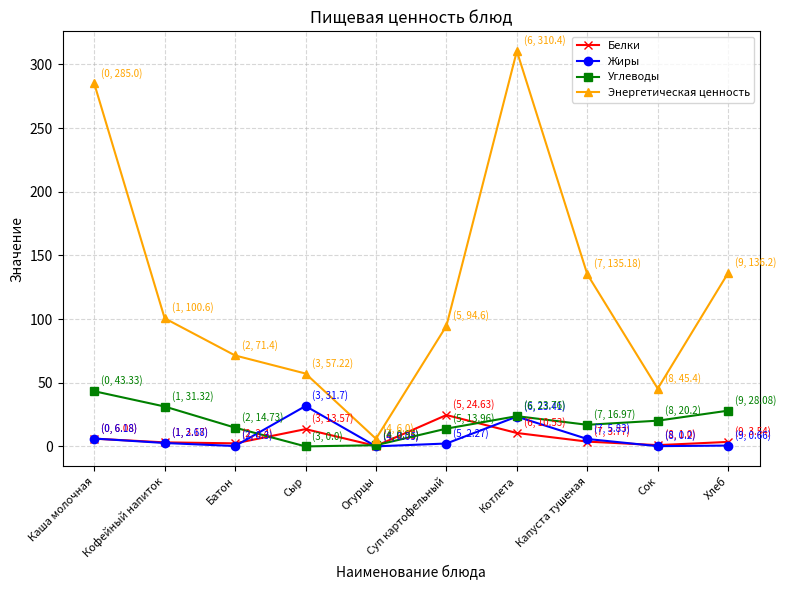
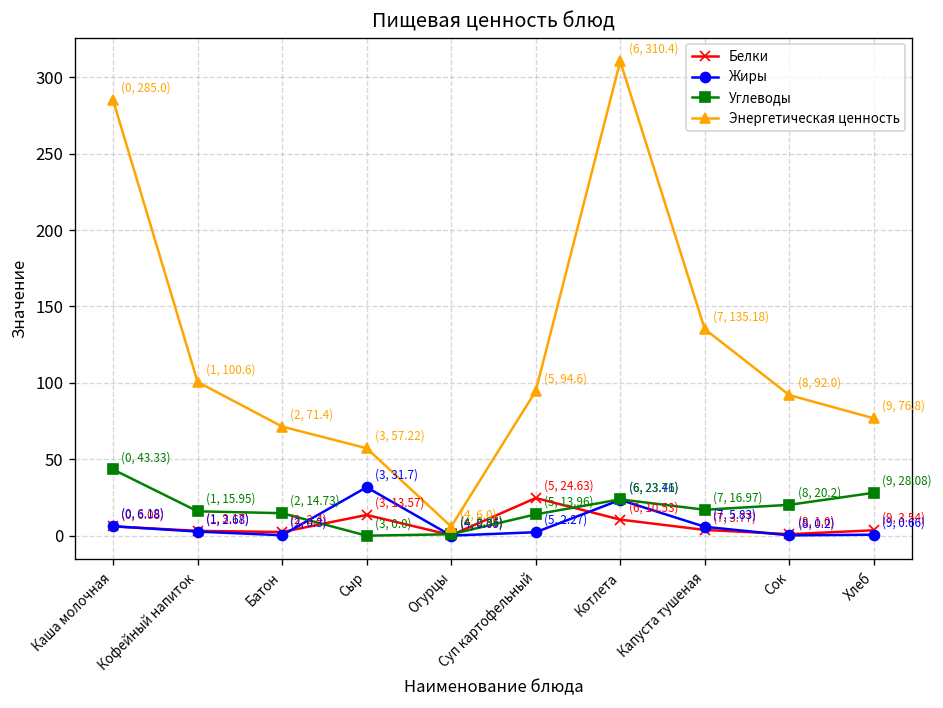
  {
    "Белки": {
      "Батон": "(2, 14.73)",
      "Сыр": "13.57",
      "Суп картофельный": "24.63",
      "Котлета": "10.53"
    },
    "Жиры": {
      "Сыр": "31.7",
      "Суп картофельный": "2.27",
      "Капуста тушеная": "(6, 10.53)"
    },
    "Углеводы": {
      "Каша молочная": "43.33",
-     "Кофейный напиток": "31.32",
+     "Кофейный напиток": "15.95",
      "Батон": "14.73",
      "Сыр": "0.0",
      "Суп картофельный": "13.96",
      "Капуста тушеная": "16.97",
      "Сок": "20.2",
      "Хлеб": "28.08"
    },
    "Энергетическая ценность": {
      "Каша молочная": "285.0",
      "Кофейный напиток": "100.6",
      "Батон": "71.4",
      "Сыр": "57.22",
      "Суп картофельный": "94.6",
      "Котлета": "310.4",
      "Капуста тушеная": "135.18",
-     "Сок": "45.4",
-     "Хлеб": "136.2"
+     "Сок": "92.0",
+     "Хлеб": "76.8"
    }
  }
